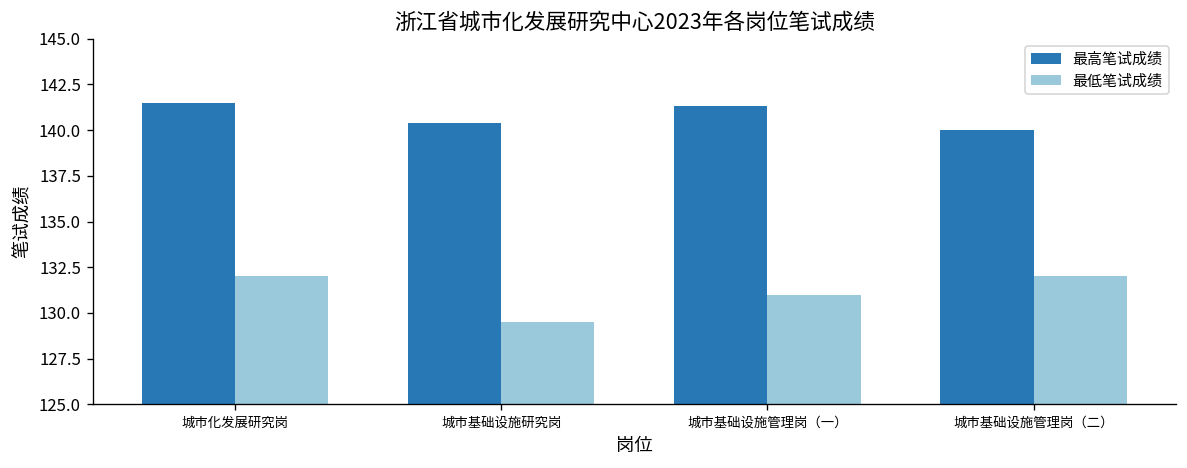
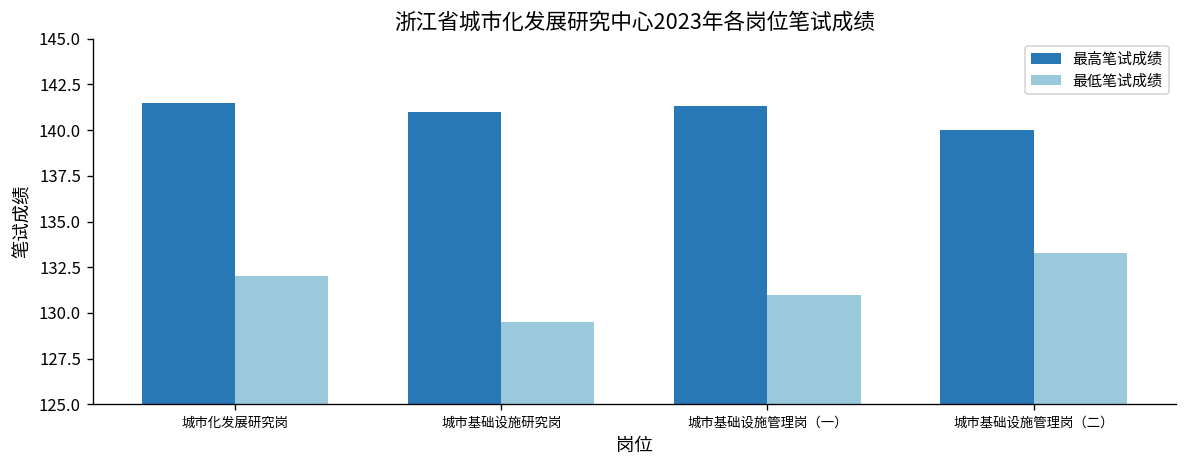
  {
    "最高笔试成绩": {
      "城市化发展研究岗": 141.5,
-     "城市基础设施研究岗": 140.4,
+     "城市基础设施研究岗": 141.0,
      "城市基础设施管理岗（一）": 141.3,
      "城市基础设施管理岗（二）": 140.0
    },
    "最低笔试成绩": {
      "城市化发展研究岗": 132.0,
      "城市基础设施研究岗": 129.5,
      "城市基础设施管理岗（一）": 131.0,
-     "城市基础设施管理岗（二）": 132.0
+     "城市基础设施管理岗（二）": 133.3
    }
  }
